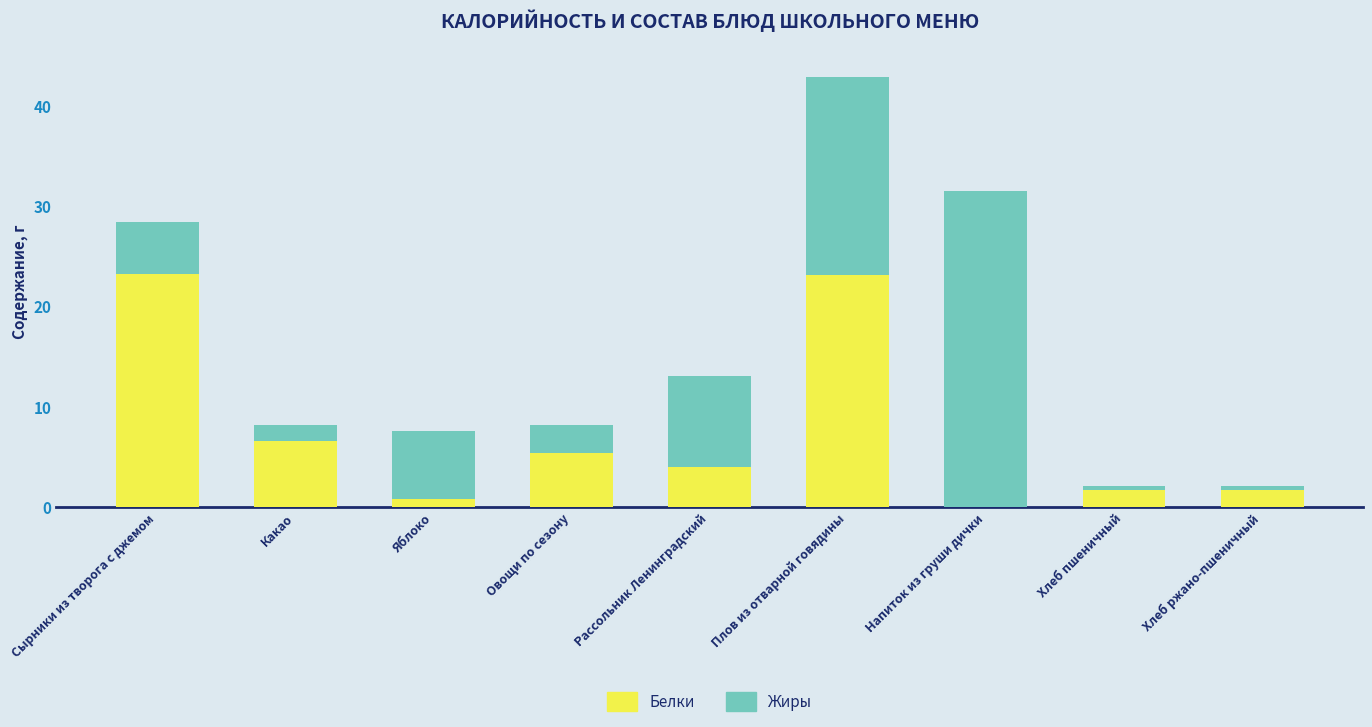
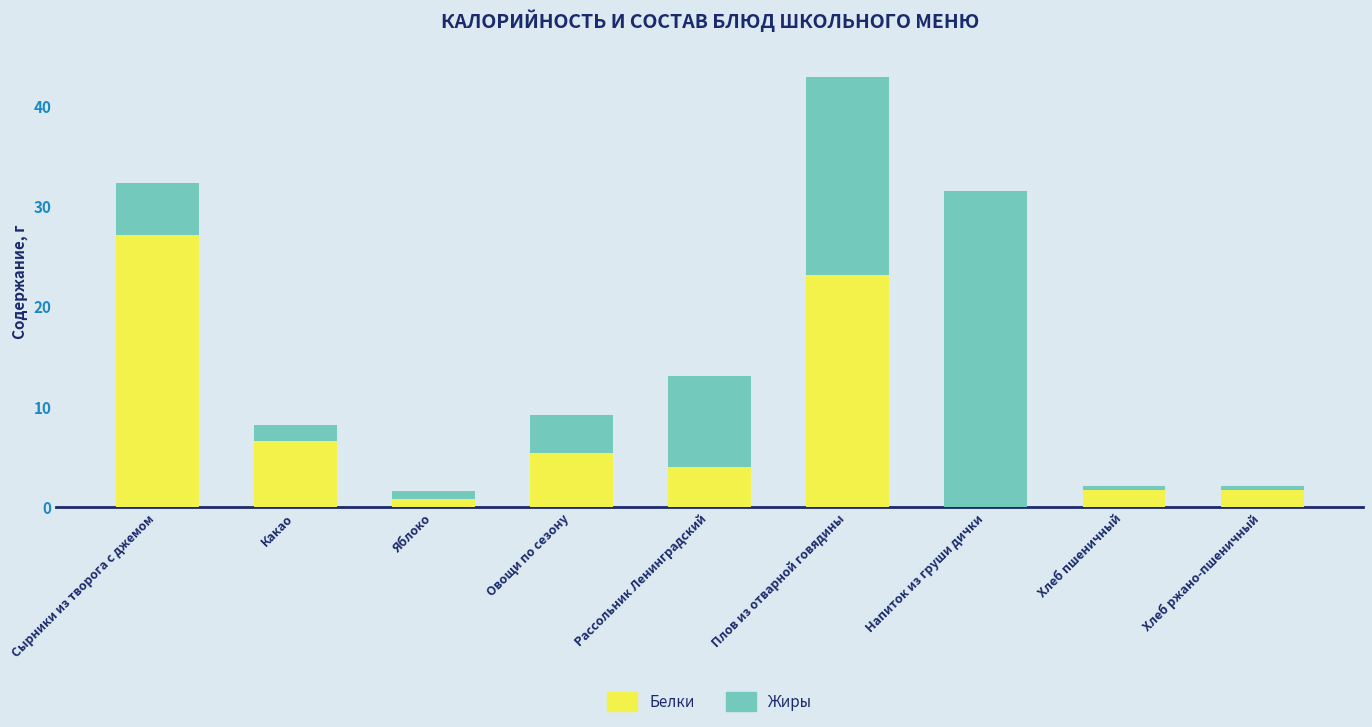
  {
    "Белки": {
-     "Сырники из творога с джемом": 23.3,
+     "Сырники из творога с джемом": 27.1,
      "Какао": 6.6,
      "Яблоко": 0.8,
      "Овощи по сезону": 5.4,
      "Рассольник Ленинградский": 4.0,
      "Плов из отварной говядины": 23.2,
      "Напиток из груши дички": 0.0,
      "Хлеб пшеничный": 1.7,
      "Хлеб ржано-пшеничный": 1.7
    },
    "Жиры": {
      "Сырники из творога с джемом": 5.2,
      "Какао": 1.6,
-     "Яблоко": 6.8,
-     "Овощи по сезону": 2.8,
+     "Яблоко": 0.8,
+     "Овощи по сезону": 3.8,
      "Рассольник Ленинградский": 9.0,
      "Плов из отварной говядины": 19.7,
      "Напиток из груши дички": 31.5,
      "Хлеб пшеничный": 0.3,
      "Хлеб ржано-пшеничный": 0.3
    }
  }
